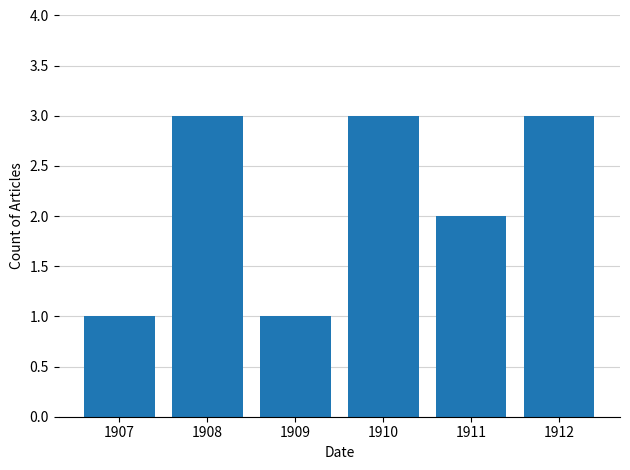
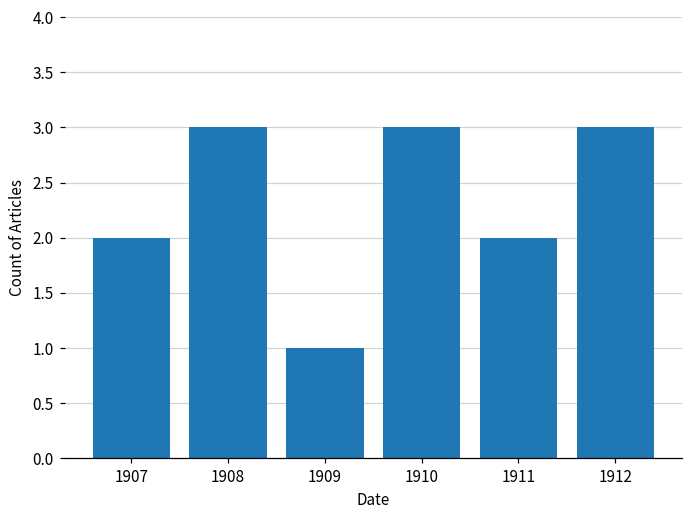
  {
-   "1907": 1,
+   "1907": 2,
    "1908": 3,
    "1909": 1,
    "1910": 3,
    "1911": 2,
    "1912": 3
  }
